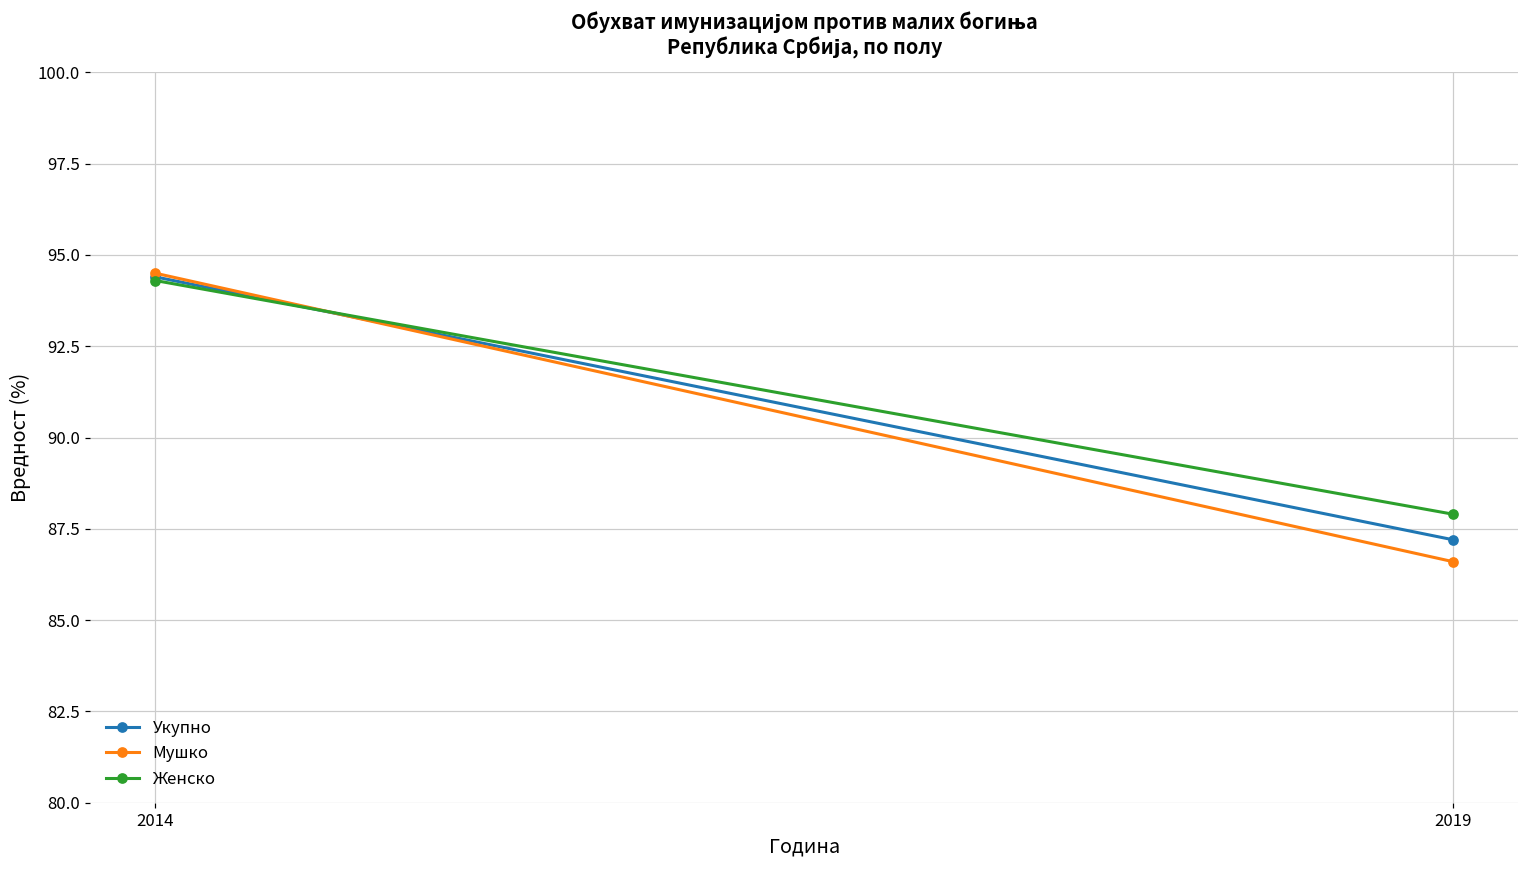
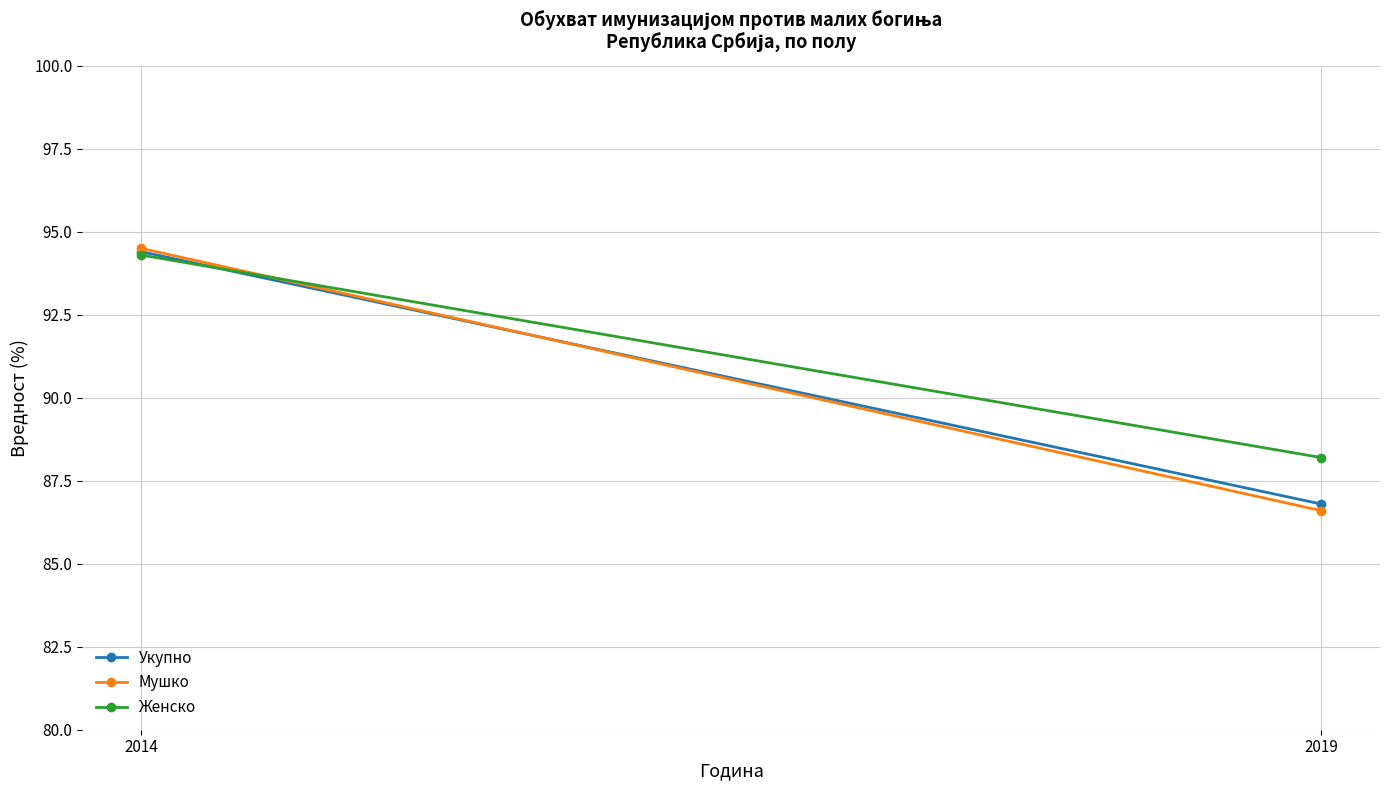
  {
    "Укупно": {
      "2014": 94.4,
-     "2019": 87.2
+     "2019": 86.8
    },
    "Мушко": {
      "2014": 94.5,
      "2019": 86.6
    },
    "Женско": {
      "2014": 94.3,
-     "2019": 87.9
+     "2019": 88.2
    }
  }
